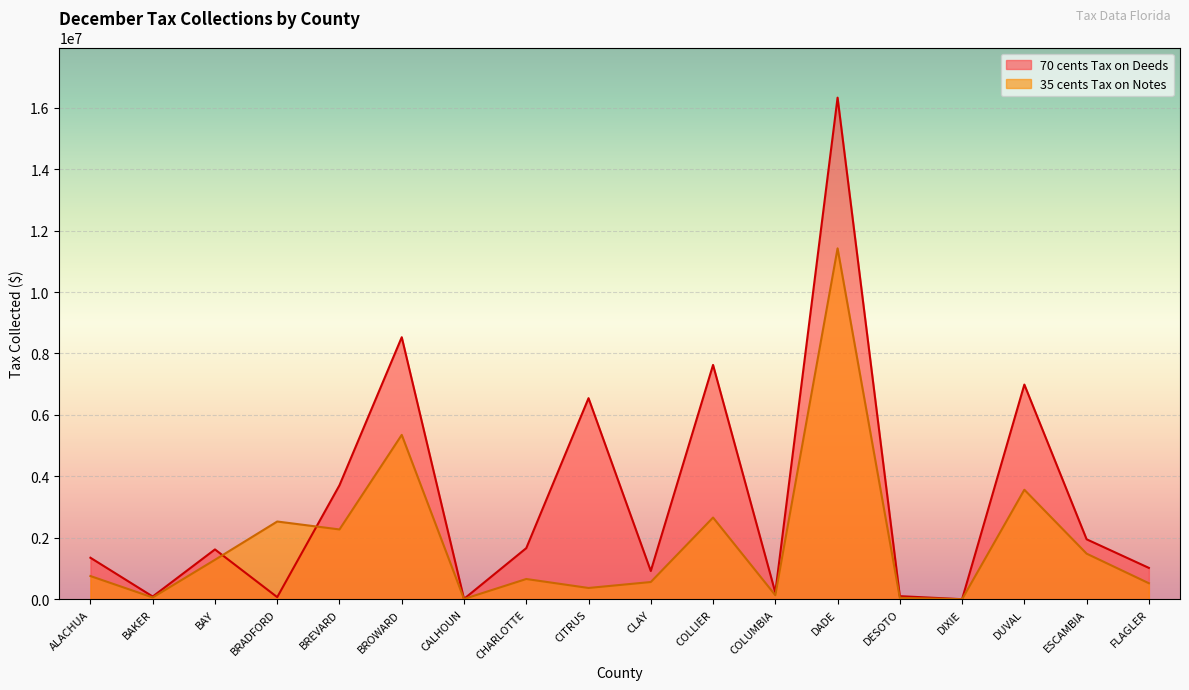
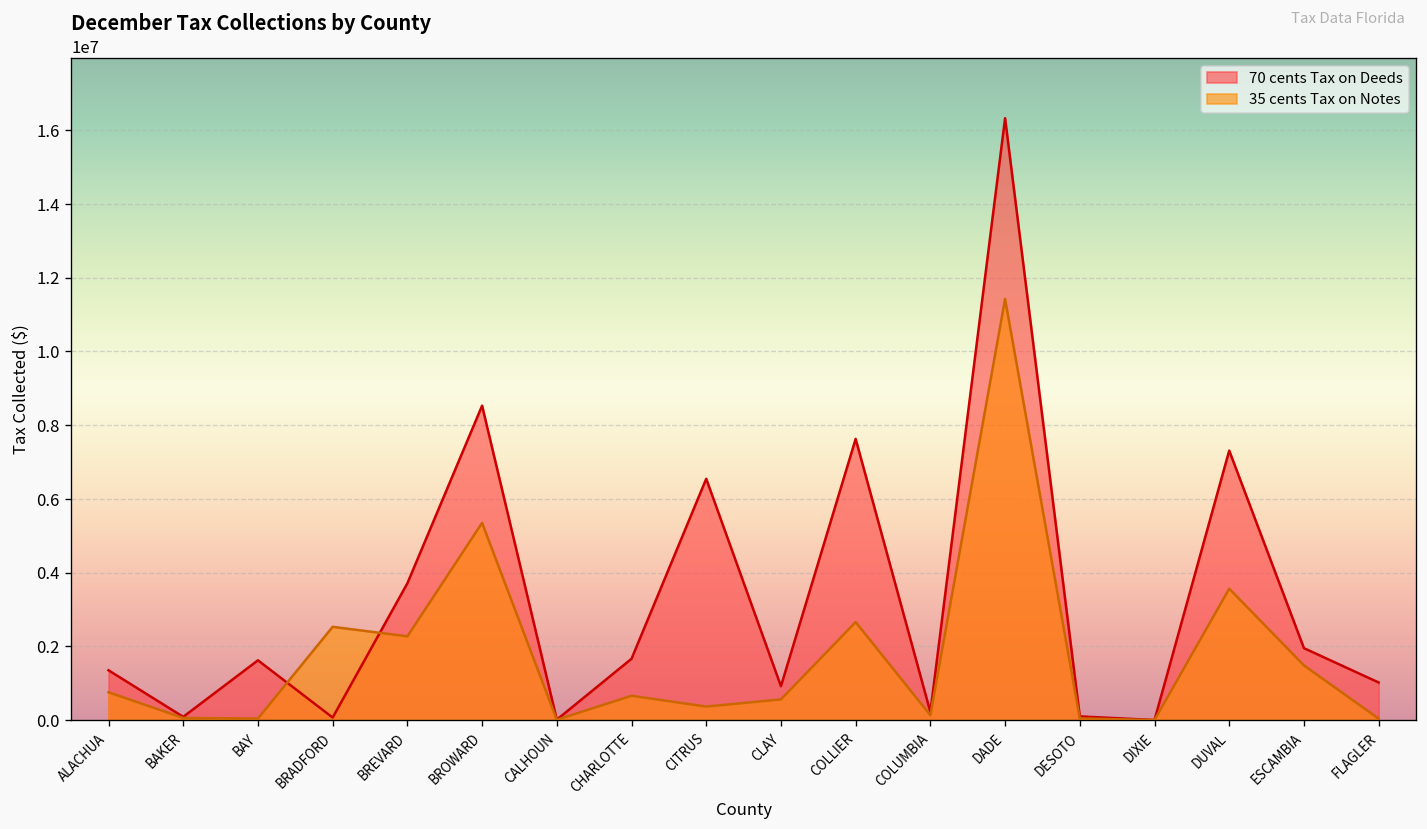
  {
    "70 cents Tax on Deeds": {
      "ALACHUA": 1300000,
      "BAY": 1600000,
      "BRADFORD": 100000,
      "BREVARD": 3700000,
      "BROWARD": 8500000,
      "CHARLOTTE": 1700000,
      "CITRUS": 6500000,
      "CLAY": 900000,
      "COLLIER": 7600000,
      "COLUMBIA": 200000,
      "DADE": 16300000,
-     "DUVAL": 7000000,
+     "DUVAL": 7300000,
      "ESCAMBIA": 2000000,
      "FLAGLER": 1000000
    },
    "35 cents Tax on Notes": {
      "ALACHUA": 800000,
-     "BAY": 1300000,
+     "BAY": 0,
      "BRADFORD": 2500000,
      "BREVARD": 2300000,
      "BROWARD": 5300000,
      "CHARLOTTE": 700000,
      "CITRUS": 400000,
      "CLAY": 600000,
      "COLLIER": 2700000,
      "COLUMBIA": 100000,
      "DADE": 11400000,
      "DUVAL": 3600000,
      "ESCAMBIA": 1500000,
-     "FLAGLER": 500000
+     "FLAGLER": 0
    }
  }
